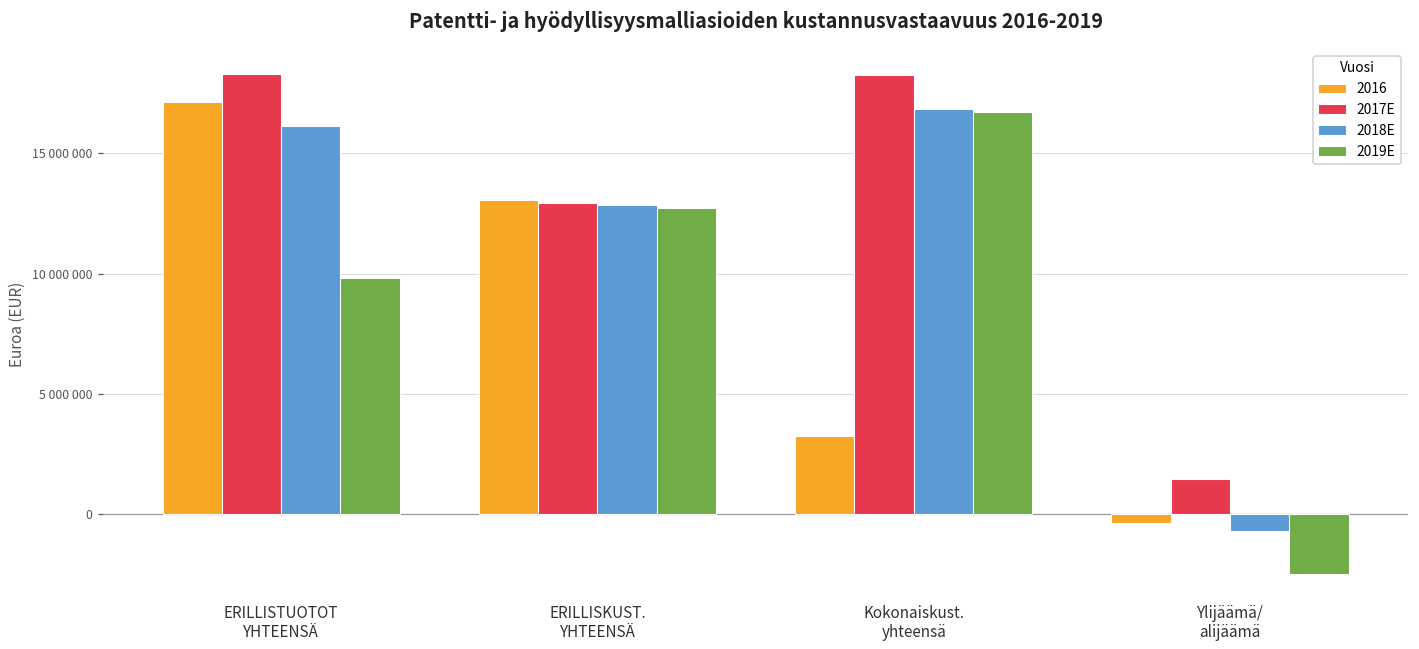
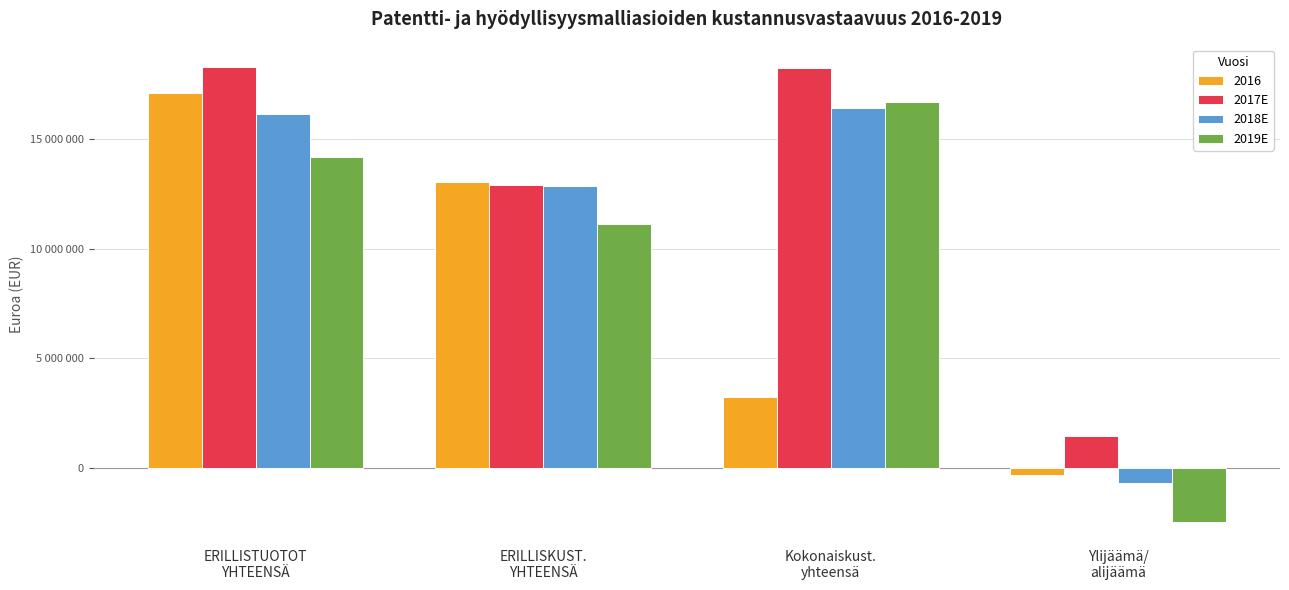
  {
    "2016": {
      "ERILLISTUOTOT YHTEENSÄ": 17100000,
      "ERILLISKUST. YHTEENSÄ": 13100000,
      "Kokonaiskust. yhteensä": 3200000,
      "Ylijäämä/ alijäämä": -400000
    },
    "2017E": {
      "ERILLISTUOTOT YHTEENSÄ": 18300000,
      "ERILLISKUST. YHTEENSÄ": 12900000,
      "Kokonaiskust. yhteensä": 18200000,
      "Ylijäämä/ alijäämä": 1500000
    },
    "2018E": {
      "ERILLISTUOTOT YHTEENSÄ": 16200000,
      "ERILLISKUST. YHTEENSÄ": 12900000,
-     "Kokonaiskust. yhteensä": 16800000,
+     "Kokonaiskust. yhteensä": 16400000,
      "Ylijäämä/ alijäämä": -700000
    },
    "2019E": {
-     "ERILLISTUOTOT YHTEENSÄ": 9800000,
-     "ERILLISKUST. YHTEENSÄ": 12700000,
+     "ERILLISTUOTOT YHTEENSÄ": 14200000,
+     "ERILLISKUST. YHTEENSÄ": 11100000,
      "Kokonaiskust. yhteensä": 16700000,
      "Ylijäämä/ alijäämä": -2500000
    }
  }
